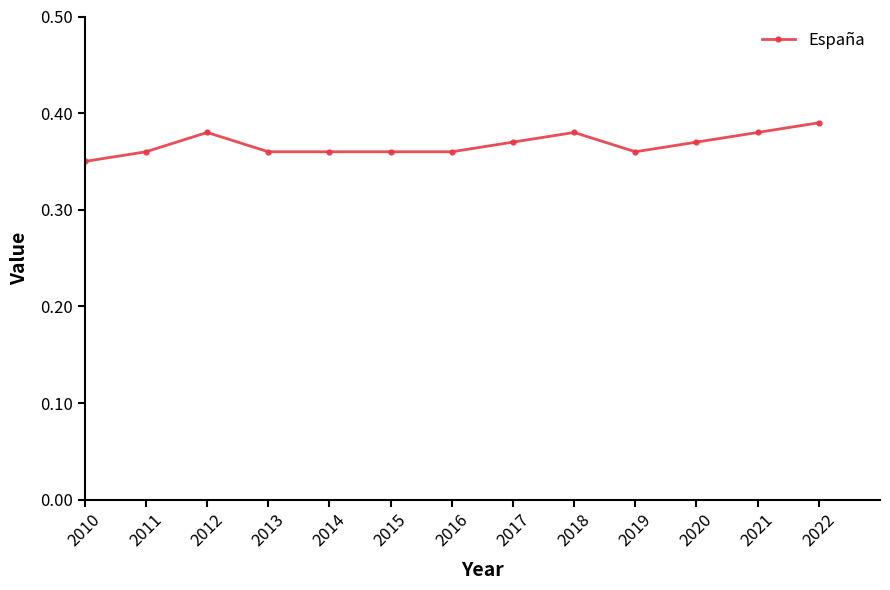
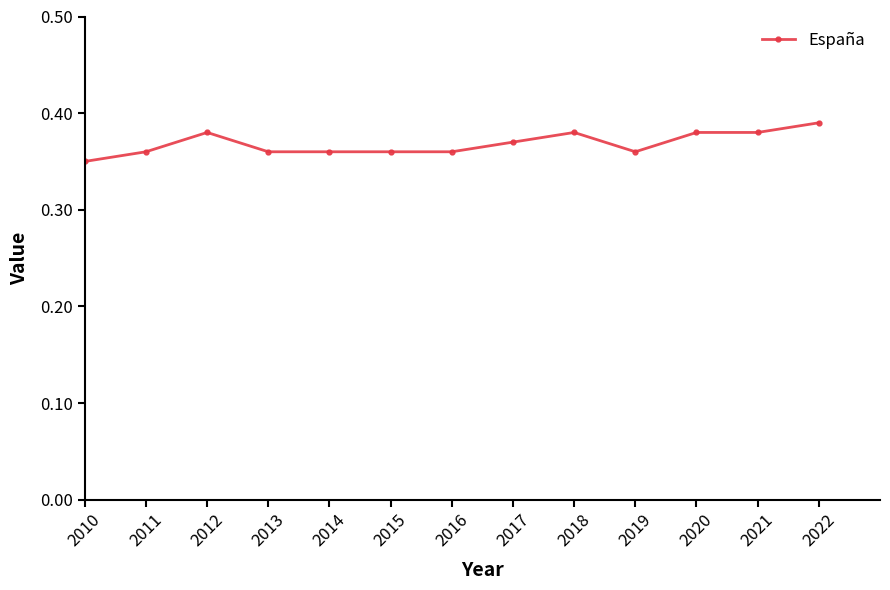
  {
    "2010": 0.35,
    "2011": 0.36,
    "2012": 0.38,
    "2013": 0.36,
    "2014": 0.36,
    "2015": 0.36,
    "2016": 0.36,
    "2017": 0.37,
    "2018": 0.38,
    "2019": 0.36,
-   "2020": 0.37,
+   "2020": 0.38,
    "2021": 0.38,
    "2022": 0.39
  }
